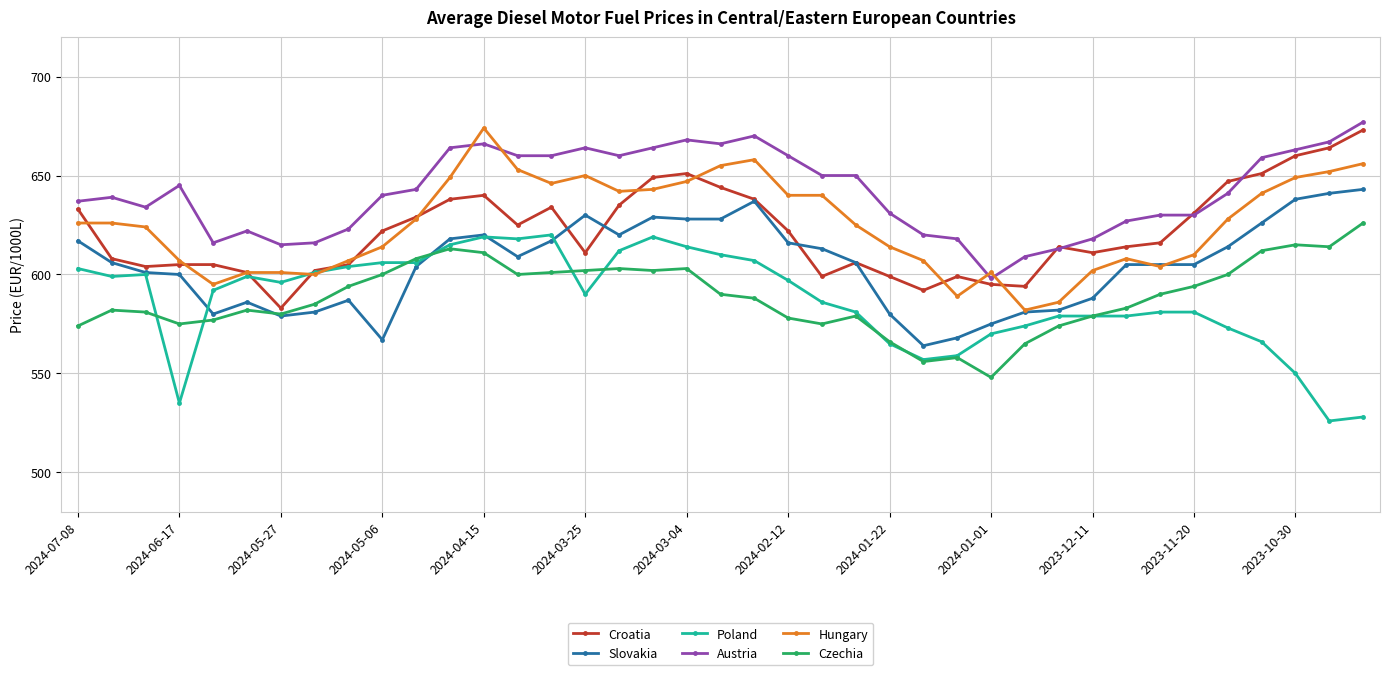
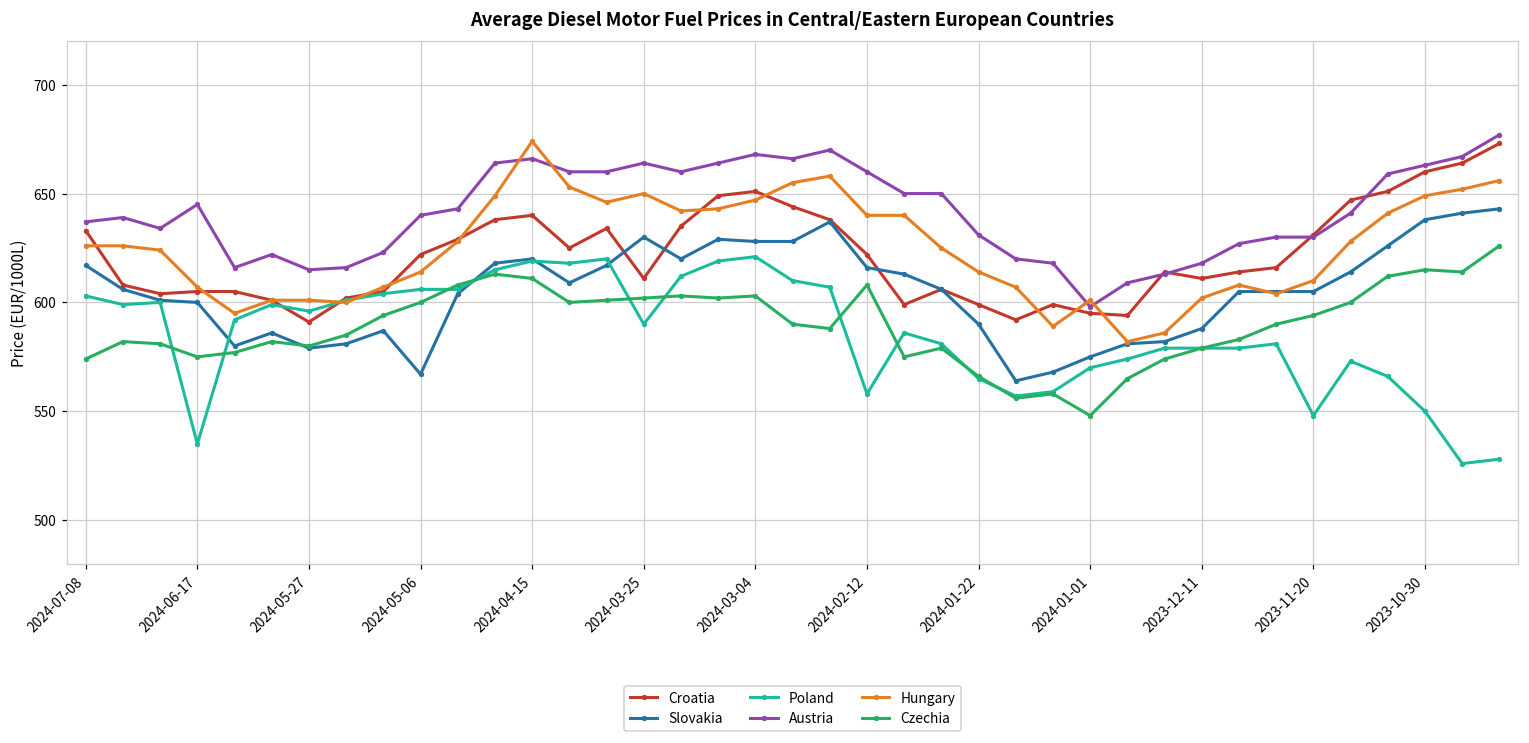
  {
    "Croatia": {
      "2024-07-08": 633,
      "2024-06-17": 605,
-     "2024-05-27": 583,
+     "2024-05-27": 591,
      "2024-05-06": 622,
      "2024-04-15": 640,
      "2024-03-25": 611,
      "2024-03-04": 651,
      "2024-02-12": 622,
      "2024-01-22": 599,
      "2024-01-01": 595,
      "2023-12-11": 611,
      "2023-10-30": 660
    },
    "Slovakia": {
      "2024-07-08": 617,
      "2024-06-17": 600,
      "2024-05-06": 567,
      "2024-03-25": 630,
      "2024-03-04": 628,
      "2024-02-12": 616,
-     "2024-01-22": 580,
+     "2024-01-22": 590,
      "2024-01-01": 575,
      "2023-12-11": 588,
      "2023-11-20": 605,
      "2023-10-30": 638
    },
    "Poland": {
      "2024-07-08": 603,
      "2024-06-17": 535,
      "2024-05-27": 596,
      "2024-05-06": 606,
      "2024-03-25": 590,
-     "2024-03-04": 614,
-     "2024-02-12": 597,
+     "2024-03-04": 621,
+     "2024-02-12": 558,
      "2024-01-01": 570,
-     "2023-11-20": 581,
+     "2023-11-20": 548,
      "2023-10-30": 550
    },
    "Austria": {
      "2024-07-08": 637,
      "2024-06-17": 645,
      "2024-05-27": 615,
      "2024-05-06": 640,
      "2024-04-15": 666,
      "2024-03-25": 664,
      "2024-03-04": 668,
      "2024-02-12": 660,
      "2024-01-22": 631,
      "2024-01-01": 598,
      "2023-12-11": 618,
      "2023-10-30": 663
    },
    "Hungary": {
      "2024-07-08": 626,
      "2024-06-17": 607,
      "2024-05-27": 601,
      "2024-05-06": 614,
      "2024-04-15": 674,
      "2024-03-25": 650,
      "2024-03-04": 647,
      "2024-02-12": 640,
      "2024-01-22": 614,
      "2024-01-01": 601,
      "2023-12-11": 602,
      "2023-11-20": 610,
      "2023-10-30": 649
    },
    "Czechia": {
      "2024-07-08": 574,
      "2024-06-17": 575,
      "2024-05-06": 600,
      "2024-04-15": 611,
      "2024-03-25": 602,
      "2024-03-04": 603,
-     "2024-02-12": 578,
+     "2024-02-12": 608,
      "2024-01-01": 548,
      "2023-11-20": 594,
      "2023-10-30": 615
    }
  }
